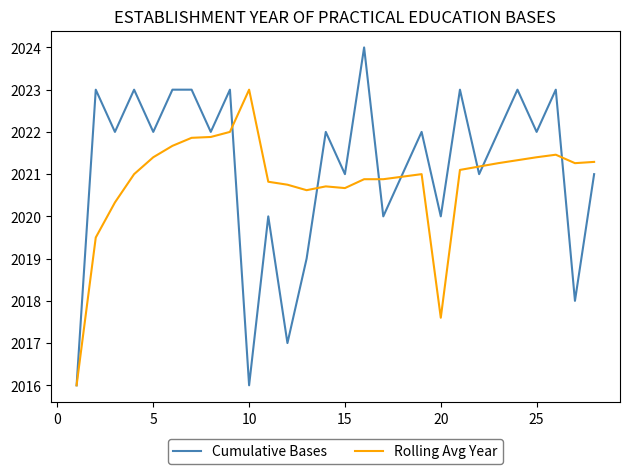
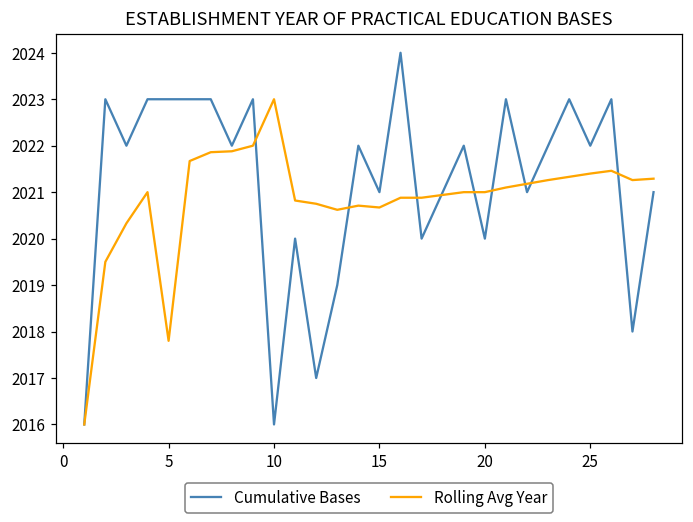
  {
    "Cumulative Bases": {
-     "5": 2022,
+     "5": 2023,
      "10": 2016,
      "15": 2021,
      "20": 2020,
      "25": 2022
    },
    "Rolling Avg Year": {
-     "5": 2021.4,
+     "5": 2017.8,
      "10": 2023.0,
      "15": 2020.7,
-     "20": 2017.6,
+     "20": 2021.0,
      "25": 2021.4
    }
  }
